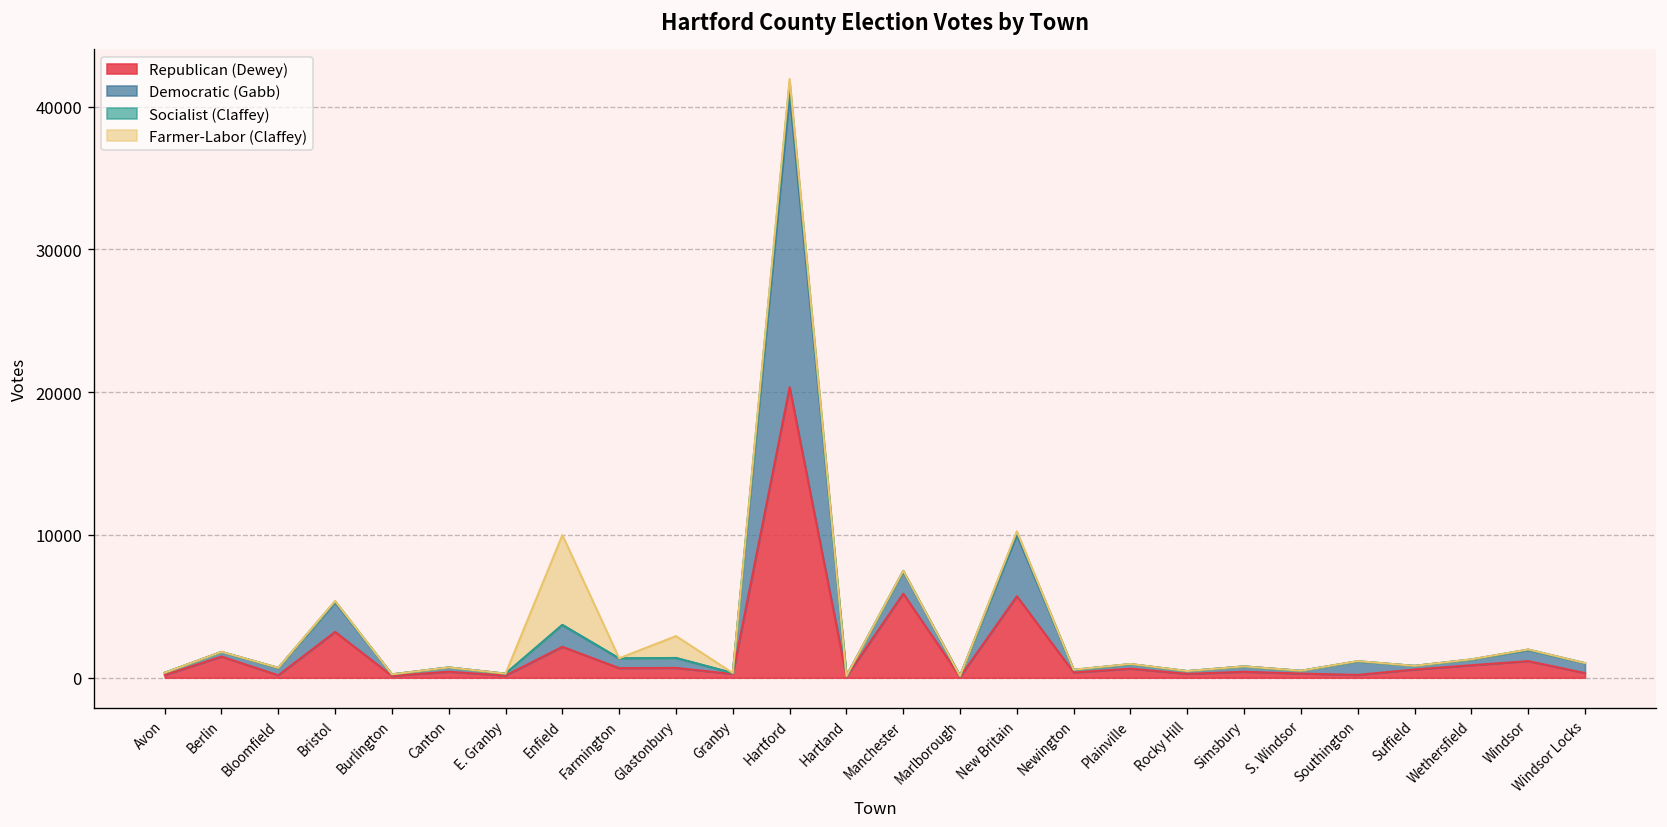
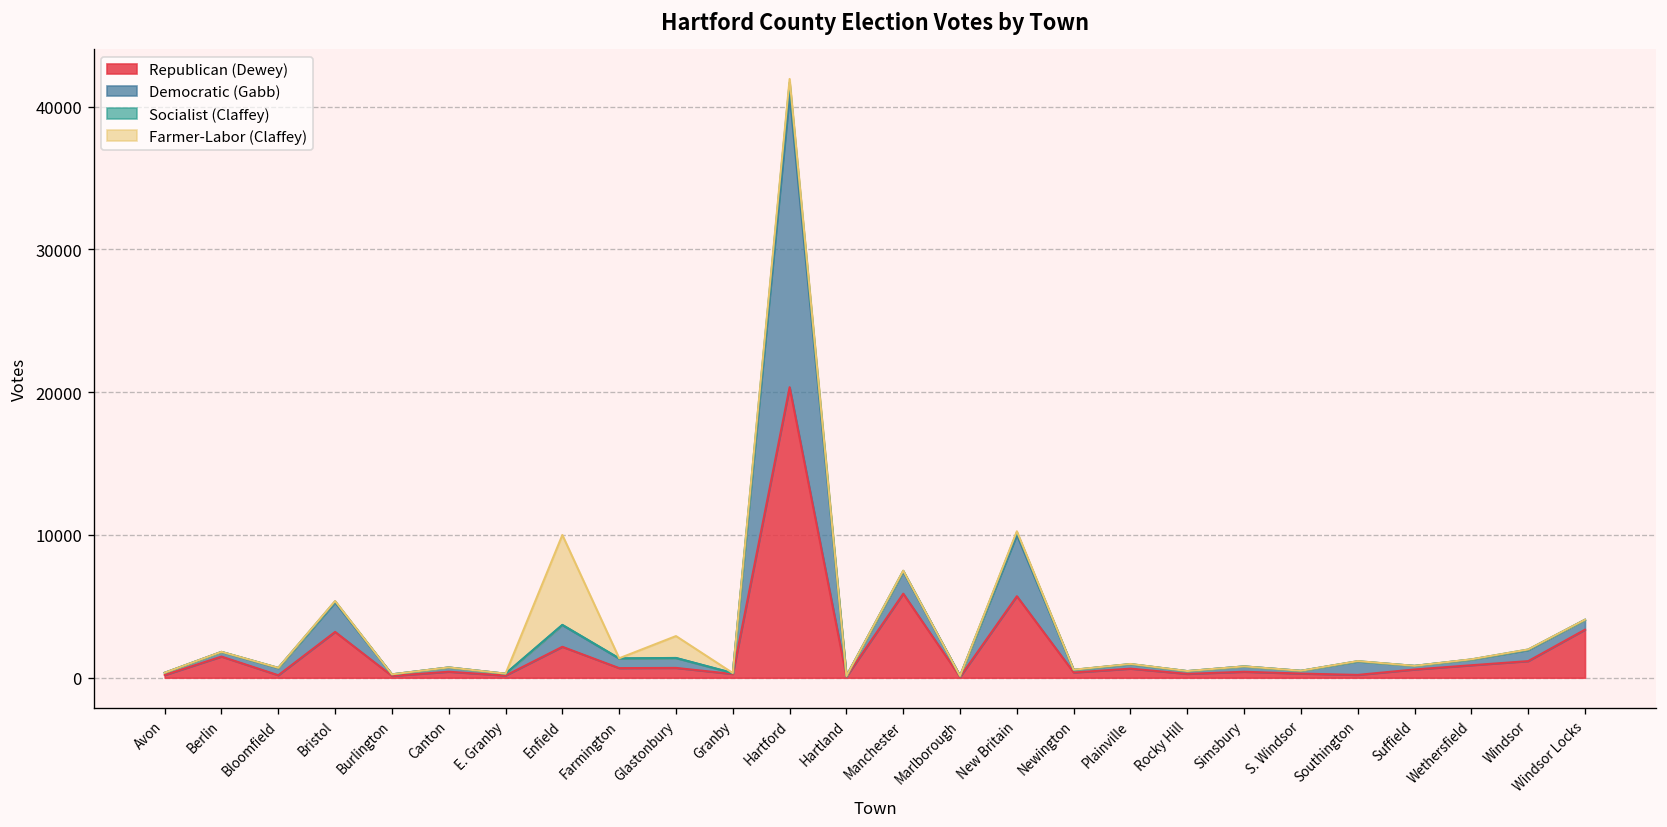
  {
    "Republican (Dewey)": {
      "Berlin": 1500,
      "Bloomfield": 200,
      "Bristol": 3200,
      "Canton": 400,
      "Enfield": 2200,
      "Farmington": 700,
      "Glastonbury": 700,
      "Hartford": 20300,
      "Manchester": 5900,
      "New Britain": 5700,
      "Plainville": 600,
      "Simsbury": 400,
      "Southington": 200,
      "Suffield": 600,
      "Wethersfield": 900,
      "Windsor": 1200,
-     "Windsor Locks": 300
+     "Windsor Locks": 3400
    },
    "Farmer-Labor (Claffey)": {
      "Enfield": 6300,
      "Glastonbury": 1500,
      "Hartford": 300
    }
  }
